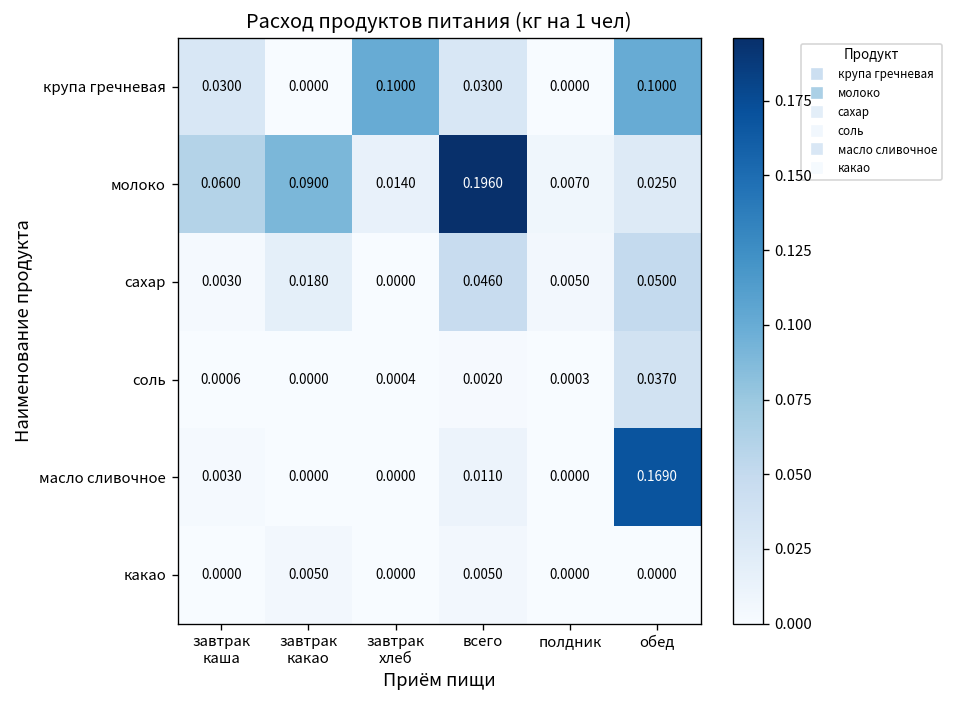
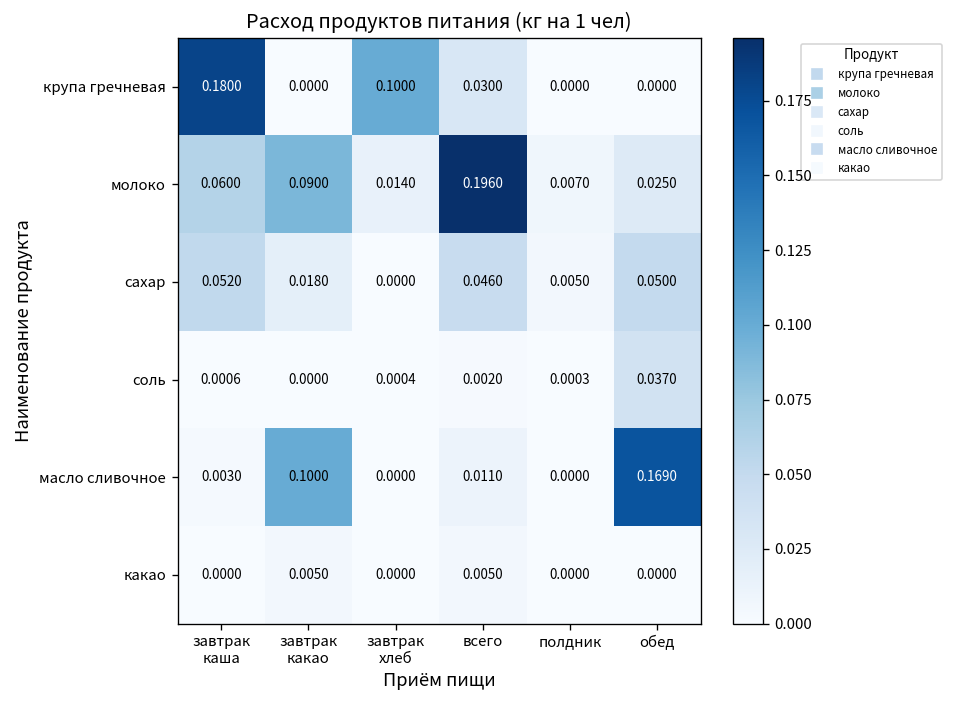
  {
    "крупа гречневая": {
-     "завтрак каша": 0.0300,
+     "завтрак каша": 0.1800,
      "завтрак какао": 0.0000,
      "завтрак хлеб": 0.1000,
      "всего": 0.0300,
      "полдник": 0.0000,
-     "обед": 0.1000
+     "обед": 0.0000
    },
    "молоко": {
      "завтрак каша": 0.0600,
      "завтрак какао": 0.0900,
      "завтрак хлеб": 0.0140,
      "всего": 0.1960,
      "полдник": 0.0070,
      "обед": 0.0250
    },
    "сахар": {
-     "завтрак каша": 0.0030,
+     "завтрак каша": 0.0520,
      "завтрак какао": 0.0180,
      "завтрак хлеб": 0.0000,
      "всего": 0.0460,
      "полдник": 0.0050,
      "обед": 0.0500
    },
    "соль": {
      "завтрак каша": 0.0006,
      "завтрак какао": 0.0000,
      "завтрак хлеб": 0.0004,
      "всего": 0.0020,
      "полдник": 0.0003,
      "обед": 0.0370
    },
    "масло сливочное": {
      "завтрак каша": 0.0030,
-     "завтрак какао": 0.0000,
+     "завтрак какао": 0.1000,
      "завтрак хлеб": 0.0000,
      "всего": 0.0110,
      "полдник": 0.0000,
      "обед": 0.1690
    },
    "какао": {
      "завтрак каша": 0.0000,
      "завтрак какао": 0.0050,
      "завтрак хлеб": 0.0000,
      "всего": 0.0050,
      "полдник": 0.0000,
      "обед": 0.0000
    }
  }
